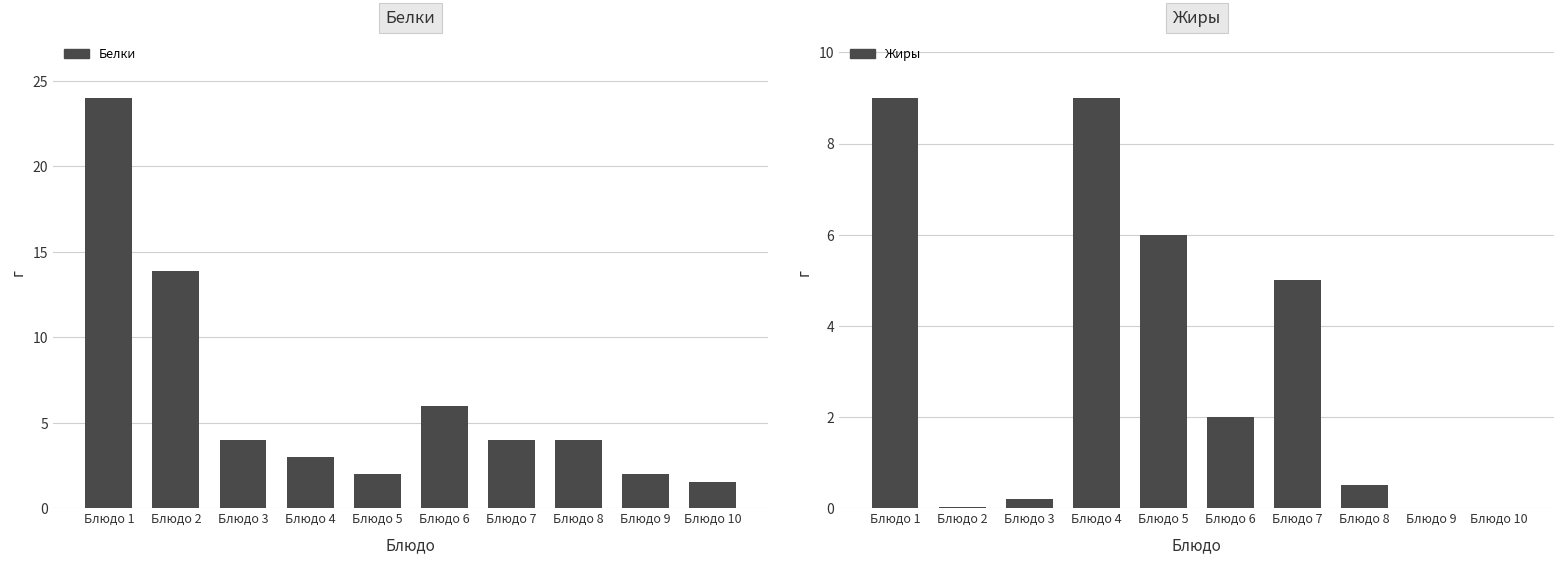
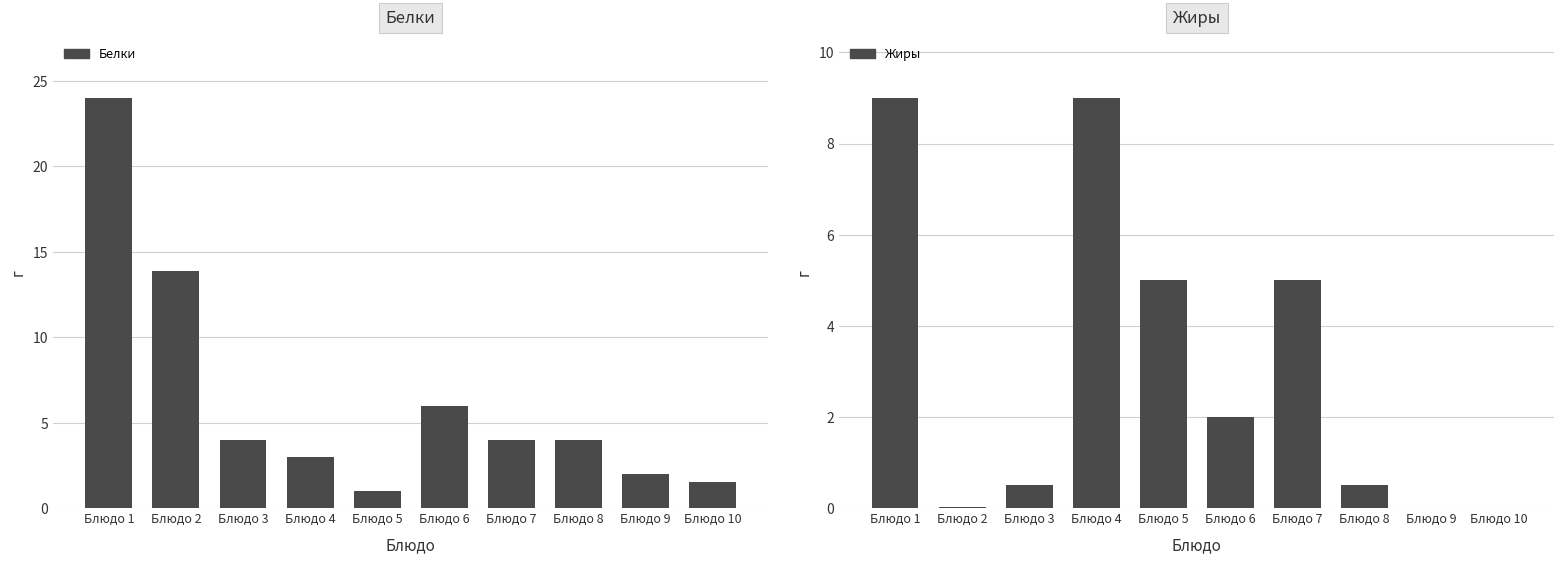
  {
    "Белки": {
      "Блюдо 1": 24,
      "Блюдо 2": 14,
      "Блюдо 3": 4,
      "Блюдо 4": 3,
-     "Блюдо 5": 2,
+     "Блюдо 5": 1,
      "Блюдо 6": 6,
      "Блюдо 7": 4,
      "Блюдо 8": 4,
      "Блюдо 9": 2,
      "Блюдо 10": 1.5
    },
    "Жиры": {
      "Блюдо 1": 9.0,
-     "Блюдо 3": 0.2,
+     "Блюдо 3": 0.5,
      "Блюдо 4": 9.0,
-     "Блюдо 5": 6,
+     "Блюдо 5": 5,
      "Блюдо 6": 2.0,
      "Блюдо 7": 5.0,
      "Блюдо 8": 0.5,
      "Блюдо 9": 0.0,
      "Блюдо 10": 0.0
    }
  }
